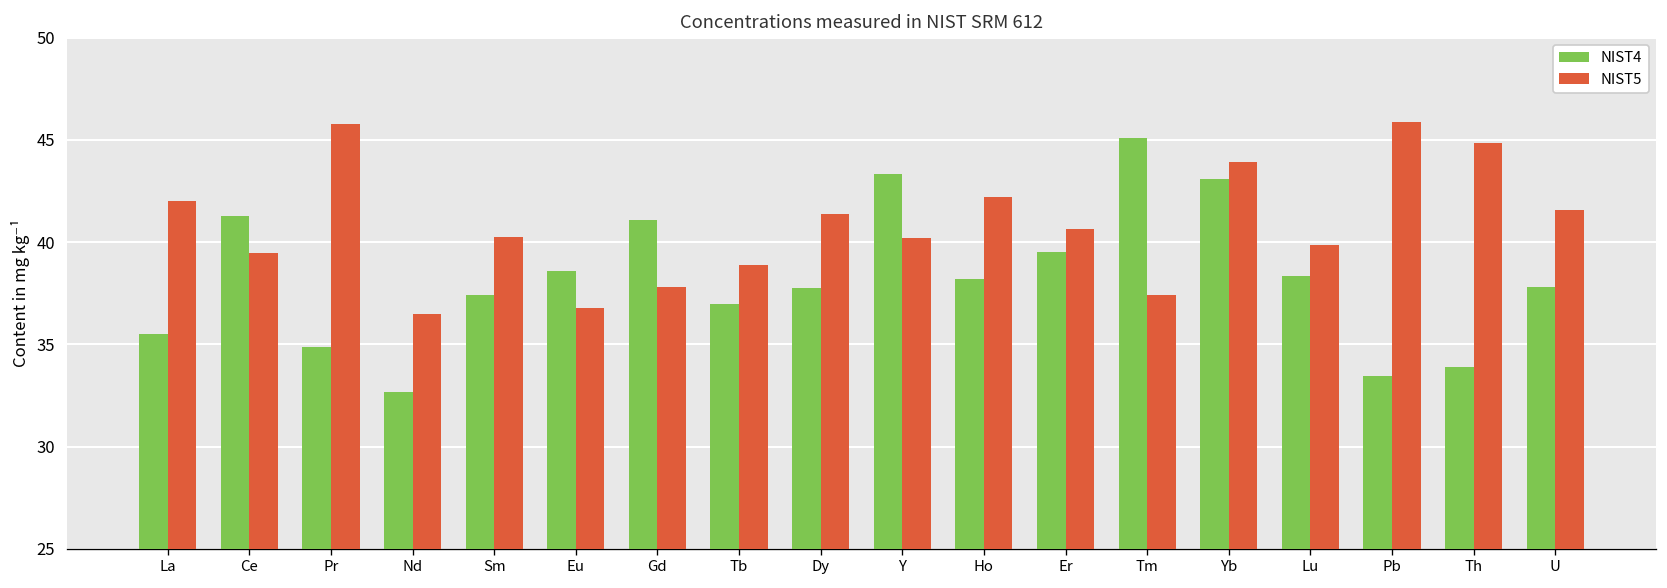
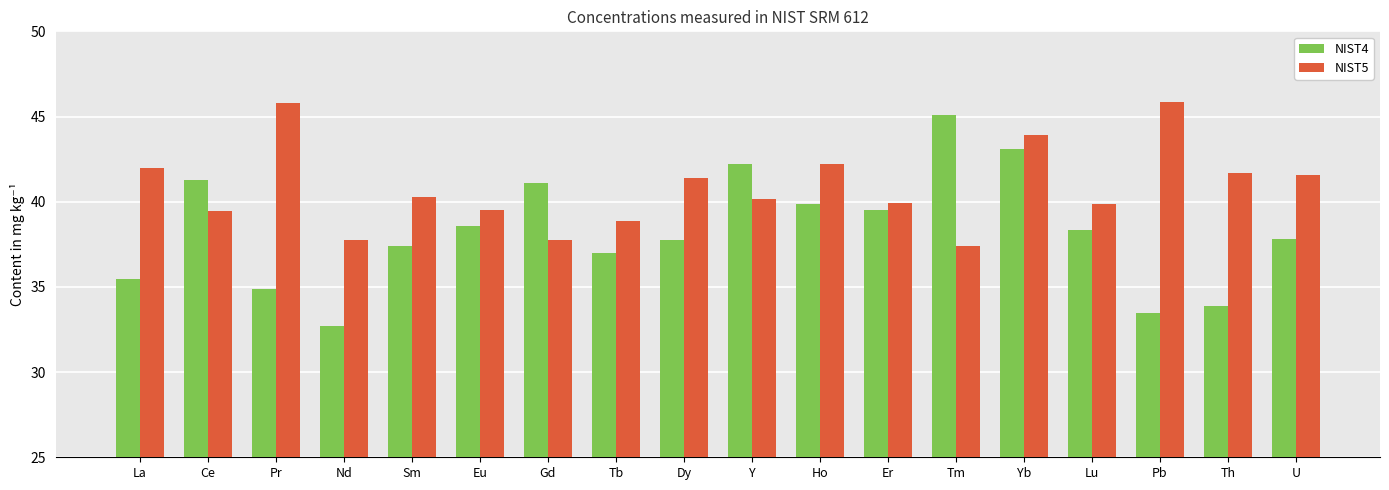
  {
    "NIST4": {
      "La": 35.5,
      "Ce": 41.3,
      "Pr": 34.9,
      "Nd": 32.7,
      "Sm": 37.4,
      "Eu": 38.6,
      "Gd": 41.1,
      "Tb": 37.0,
      "Dy": 37.7,
-     "Y": 43.3,
-     "Ho": 38.2,
+     "Y": 42.2,
+     "Ho": 39.9,
      "Er": 39.5,
      "Tm": 45.1,
      "Yb": 43.1,
      "Lu": 38.3,
      "Pb": 33.4,
      "Th": 33.9,
      "U": 37.8
    },
    "NIST5": {
      "La": 42.0,
      "Ce": 39.5,
      "Pr": 45.8,
-     "Nd": 36.5,
+     "Nd": 37.8,
      "Sm": 40.3,
-     "Eu": 36.8,
+     "Eu": 39.5,
      "Gd": 37.8,
      "Tb": 38.9,
      "Dy": 41.4,
      "Y": 40.2,
      "Ho": 42.2,
-     "Er": 40.6,
+     "Er": 39.9,
      "Tm": 37.4,
      "Yb": 43.9,
      "Lu": 39.9,
      "Pb": 45.8,
-     "Th": 44.8,
+     "Th": 41.7,
      "U": 41.5
    }
  }
